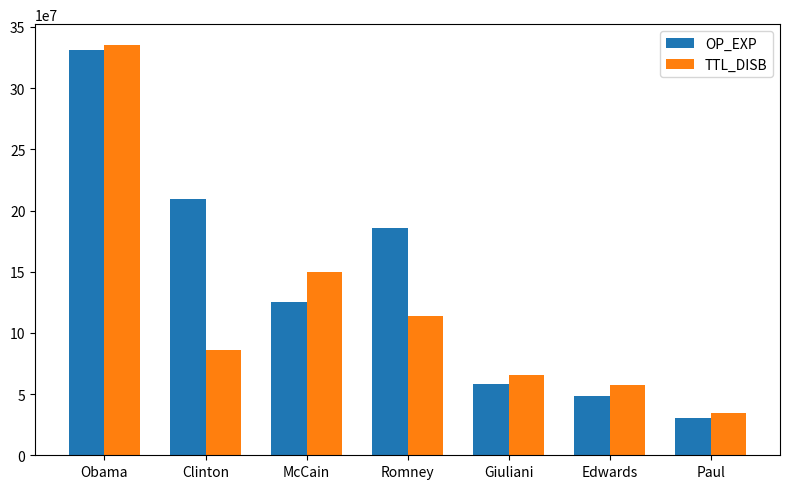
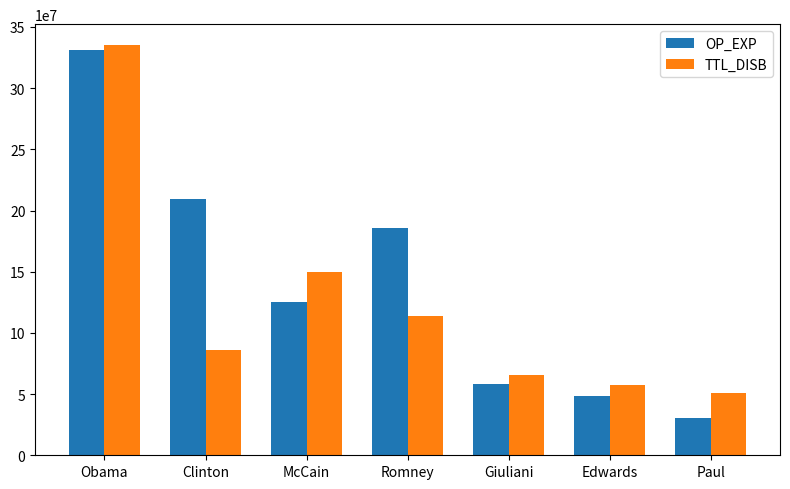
  {
    "OP_EXP": {
      "Obama": 331000000,
      "Clinton": 210000000,
      "McCain": 125000000,
      "Romney": 186000000,
      "Giuliani": 59000000,
      "Edwards": 48000000,
      "Paul": 30000000
    },
    "TTL_DISB": {
      "Obama": 335000000,
      "Clinton": 86000000,
      "McCain": 150000000,
      "Romney": 113000000,
      "Giuliani": 66000000,
      "Edwards": 58000000,
-     "Paul": 34000000
+     "Paul": 51000000
    }
  }
